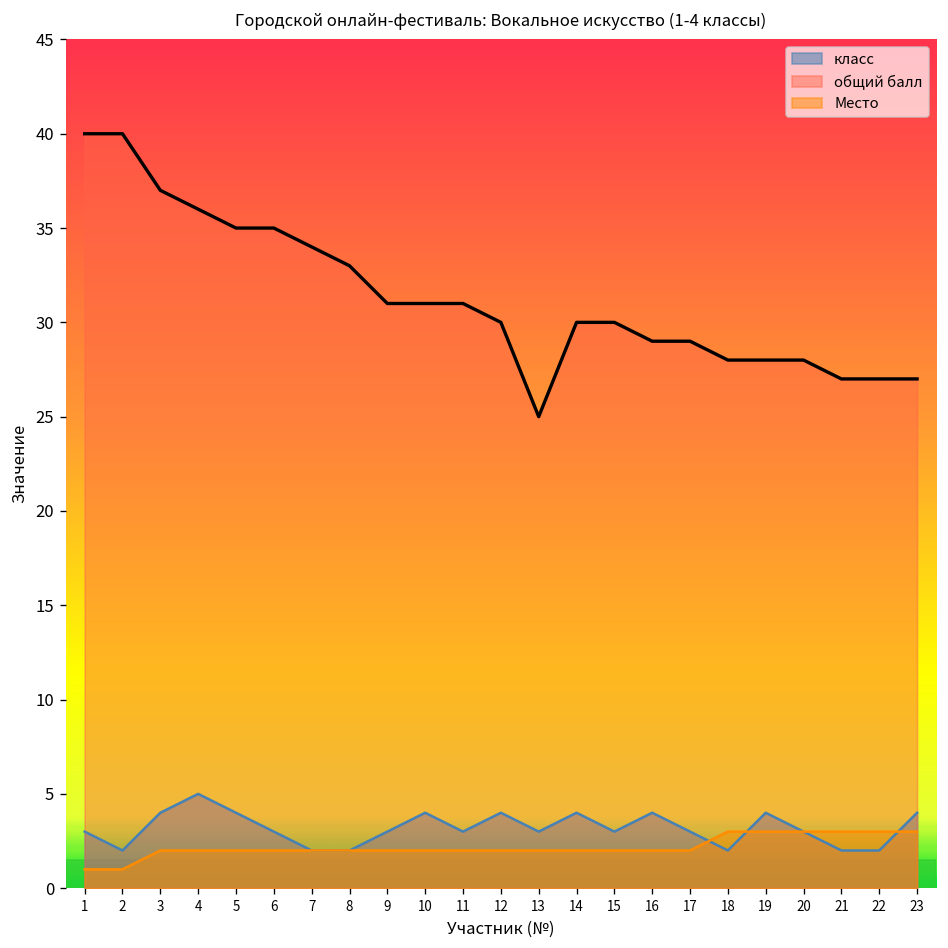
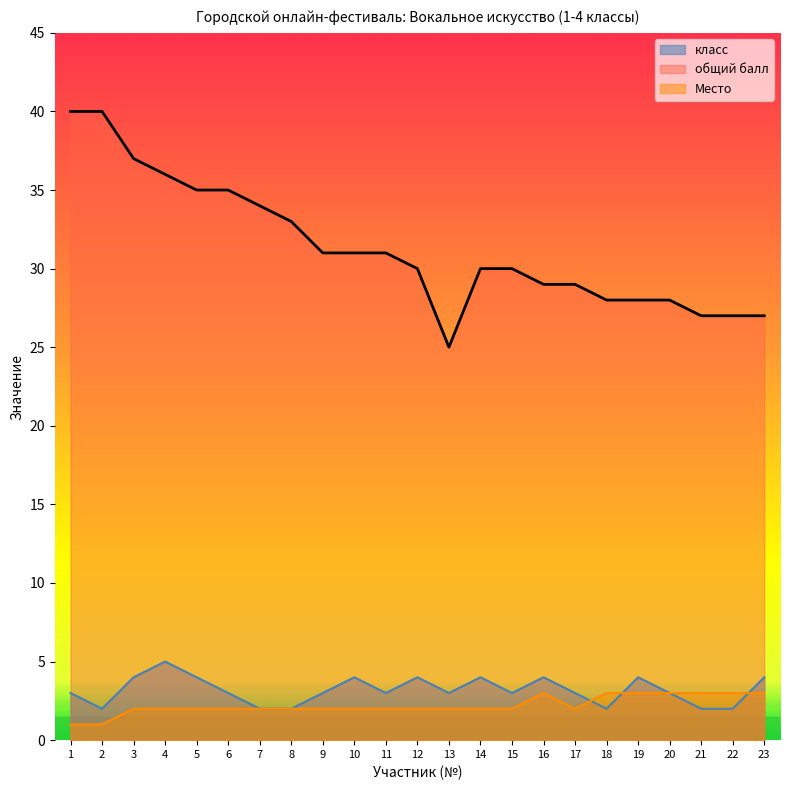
  {
    "класс": {
      "1": 3,
      "2": 2,
      "3": 4,
      "4": 5,
      "5": 4,
      "6": 3,
      "9": 3,
      "10": 4,
      "11": 3,
      "12": 4,
      "13": 3,
      "14": 4,
      "15": 3,
      "16": 4,
      "17": 3,
      "18": 2,
      "19": 4,
      "21": 2,
      "22": 2,
      "23": 4
    },
    "общий балл": {
      "1": 40,
      "2": 40,
      "3": 37,
      "4": 36,
      "5": 35,
      "6": 35,
      "7": 34,
      "8": 33,
      "9": 31,
      "10": 31,
      "11": 31,
      "12": 30,
      "13": 25,
      "14": 30,
      "15": 30,
      "16": 29,
      "17": 29,
      "18": 28,
      "19": 28,
      "20": 28,
      "21": 27,
      "22": 27,
      "23": 27
    },
    "Место": {
      "3": 2,
      "4": 2,
      "5": 2,
      "6": 2,
      "9": 2,
      "10": 2,
      "11": 2,
      "12": 2,
      "13": 2,
      "14": 2,
      "15": 2,
-     "16": 2,
+     "16": 3,
      "17": 2,
      "18": 3,
      "19": 3,
      "21": 3,
      "22": 3,
      "23": 3
    }
  }
